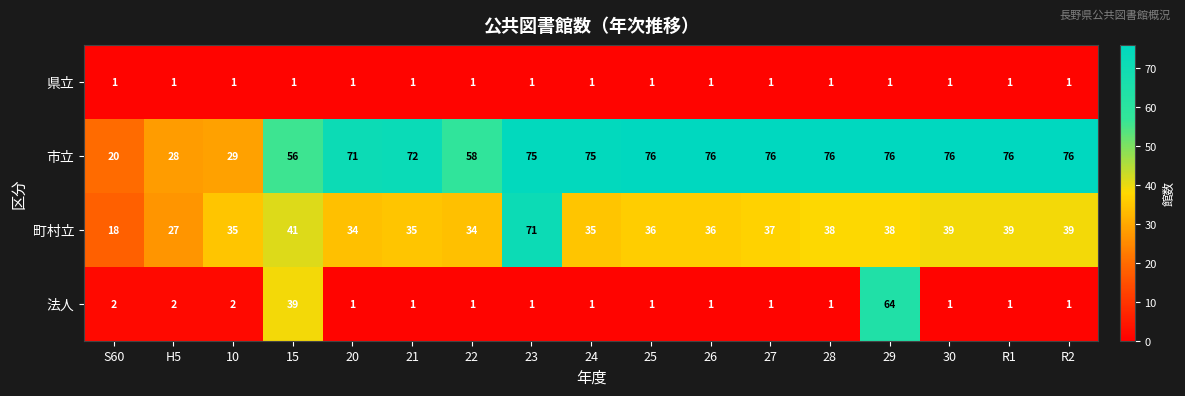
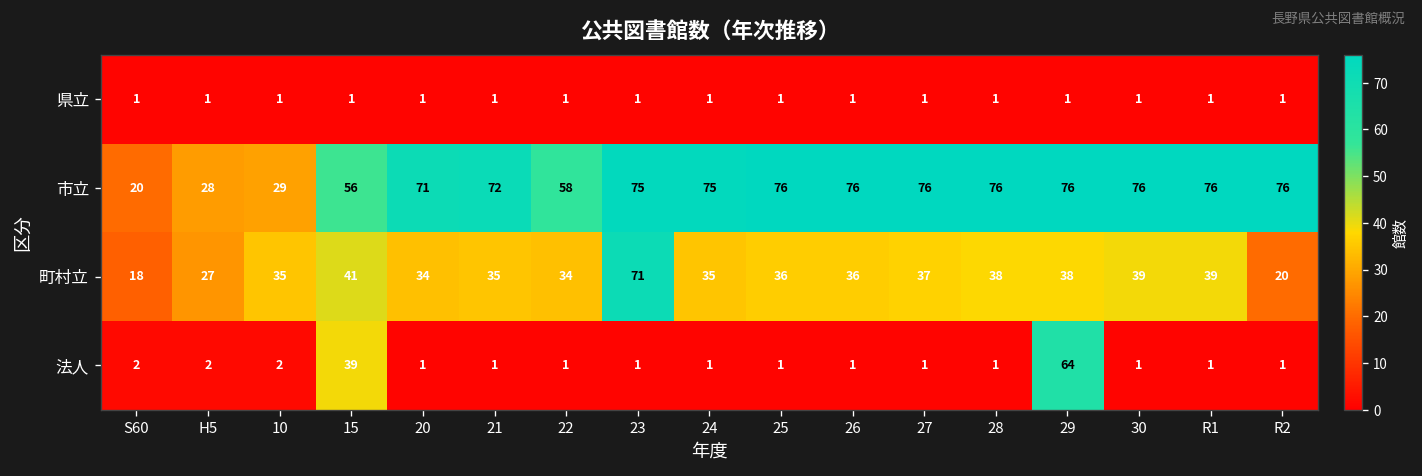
  {
    "県立": {
      "S60": 1,
      "H5": 1,
      "10": 1,
      "15": 1,
      "20": 1,
      "21": 1,
      "22": 1,
      "23": 1,
      "24": 1,
      "25": 1,
      "26": 1,
      "27": 1,
      "28": 1,
      "29": 1,
      "30": 1,
      "R1": 1,
      "R2": 1
    },
    "市立": {
      "S60": 20,
      "H5": 28,
      "10": 29,
      "15": 56,
      "20": 71,
      "21": 72,
      "22": 58,
      "23": 75,
      "24": 75,
      "25": 76,
      "26": 76,
      "27": 76,
      "28": 76,
      "29": 76,
      "30": 76,
      "R1": 76,
      "R2": 76
    },
    "町村立": {
      "S60": 18,
      "H5": 27,
      "10": 35,
      "15": 41,
      "20": 34,
      "21": 35,
      "22": 34,
      "23": 71,
      "24": 35,
      "25": 36,
      "26": 36,
      "27": 37,
      "28": 38,
      "29": 38,
      "30": 39,
      "R1": 39,
-     "R2": 39
+     "R2": 20
    },
    "法人": {
      "S60": 2,
      "H5": 2,
      "10": 2,
      "15": 39,
      "20": 1,
      "21": 1,
      "22": 1,
      "23": 1,
      "24": 1,
      "25": 1,
      "26": 1,
      "27": 1,
      "28": 1,
      "29": 64,
      "30": 1,
      "R1": 1,
      "R2": 1
    }
  }
